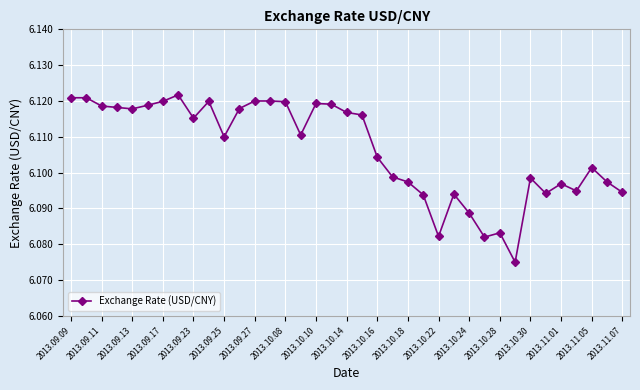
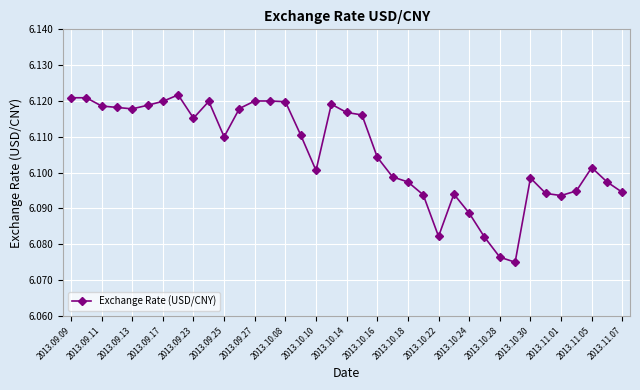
  {
    "2013.09.09": 6.121,
    "2013.09.11": 6.119,
    "2013.09.13": 6.118,
    "2013.09.17": 6.120,
    "2013.09.23": 6.115,
    "2013.09.25": 6.110,
    "2013.09.27": 6.120,
    "2013.10.08": 6.120,
-   "2013.10.10": 6.119,
+   "2013.10.10": 6.101,
    "2013.10.14": 6.117,
    "2013.10.16": 6.104,
    "2013.10.18": 6.097,
    "2013.10.22": 6.082,
    "2013.10.24": 6.089,
-   "2013.10.28": 6.083,
+   "2013.10.28": 6.076,
    "2013.10.30": 6.099,
-   "2013.11.01": 6.097,
+   "2013.11.01": 6.094,
    "2013.11.05": 6.101,
    "2013.11.07": 6.095
  }
